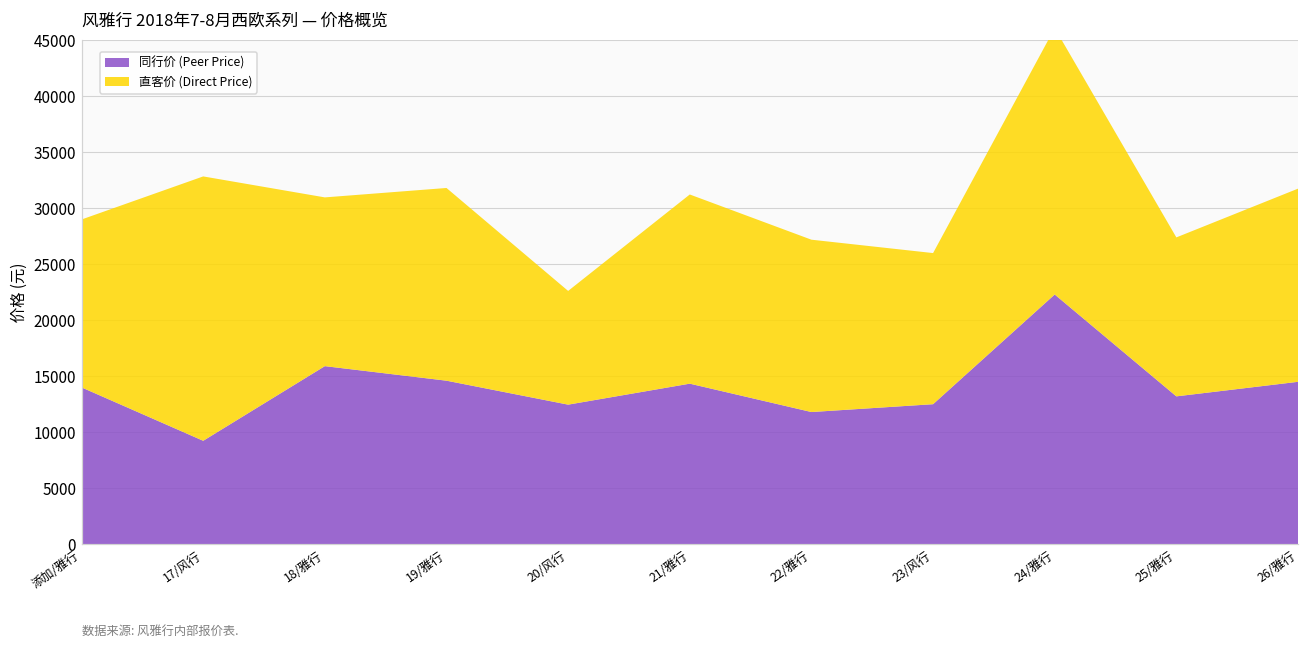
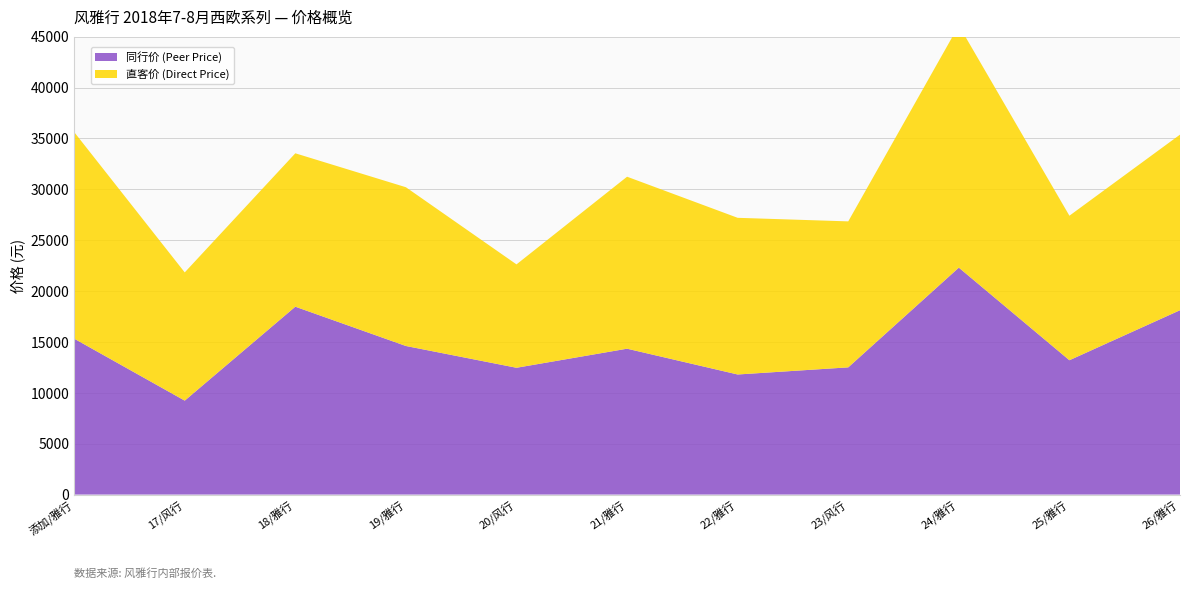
  {
    "同行价 (Peer Price)": {
-     "添加/雅行": 14000,
+     "添加/雅行": 15300,
      "17/风行": 9200,
-     "18/雅行": 15900,
+     "18/雅行": 18500,
      "19/雅行": 14600,
      "20/风行": 12500,
      "21/雅行": 14300,
      "22/雅行": 11800,
      "23/风行": 12500,
      "24/雅行": 22300,
      "25/雅行": 13200,
-     "26/雅行": 14500
+     "26/雅行": 18100
    },
    "直客价 (Direct Price)": {
-     "添加/雅行": 15000,
-     "17/风行": 23600,
+     "添加/雅行": 20300,
+     "17/风行": 12600,
      "18/雅行": 15100,
-     "19/雅行": 17200,
+     "19/雅行": 15600,
      "20/风行": 10200,
      "21/雅行": 16900,
      "22/雅行": 15400,
-     "23/风行": 13500,
+     "23/风行": 14300,
      "25/雅行": 14200,
      "26/雅行": 17300
    }
  }
